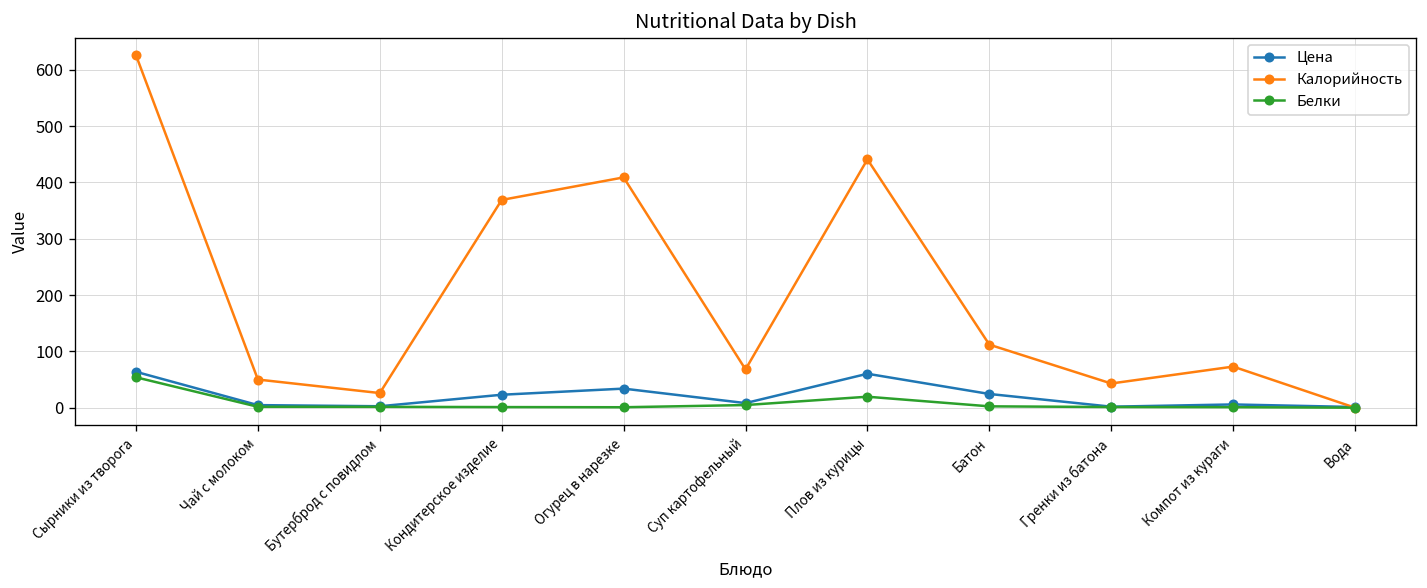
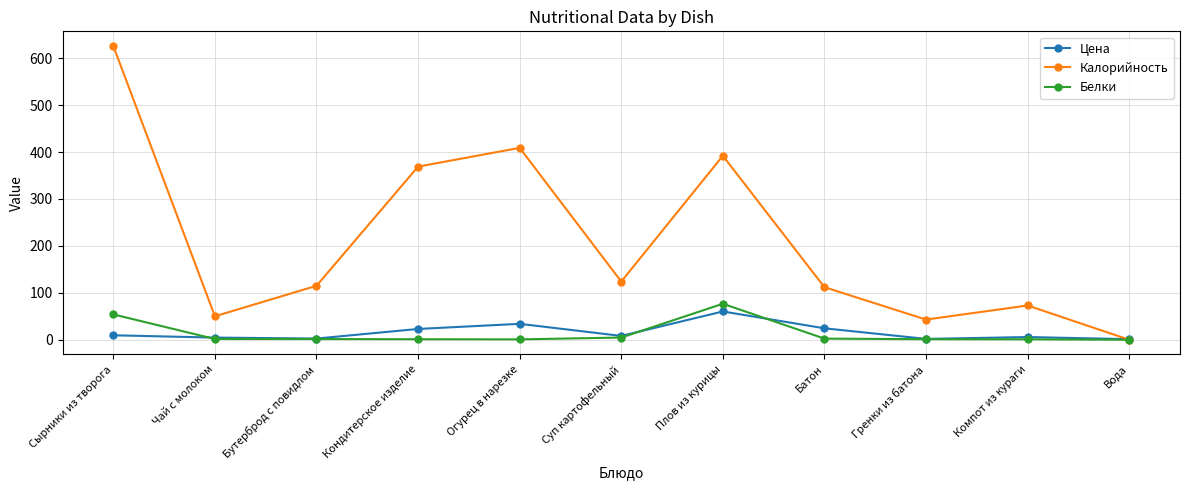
  {
    "Цена": {
-     "Сырники из творога": 60,
+     "Сырники из творога": 10,
      "Кондитерское изделие": 20,
      "Огурец в нарезке": 30,
      "Плов из курицы": 60,
      "Батон": 20
    },
    "Калорийность": {
      "Сырники из творога": 630,
      "Чай с молоком": 50,
-     "Бутерброд с повидлом": 30,
+     "Бутерброд с повидлом": 120,
      "Кондитерское изделие": 370,
      "Огурец в нарезке": 410,
-     "Суп картофельный": 70,
-     "Плов из курицы": 440,
+     "Суп картофельный": 120,
+     "Плов из курицы": 390,
      "Батон": 110,
      "Гренки из батона": 40,
      "Компот из кураги": 70
    },
    "Белки": {
      "Сырники из творога": 50,
      "Кондитерское изделие": 0,
      "Огурец в нарезке": 0,
-     "Плов из курицы": 20,
+     "Плов из курицы": 80,
      "Батон": 0
    }
  }
